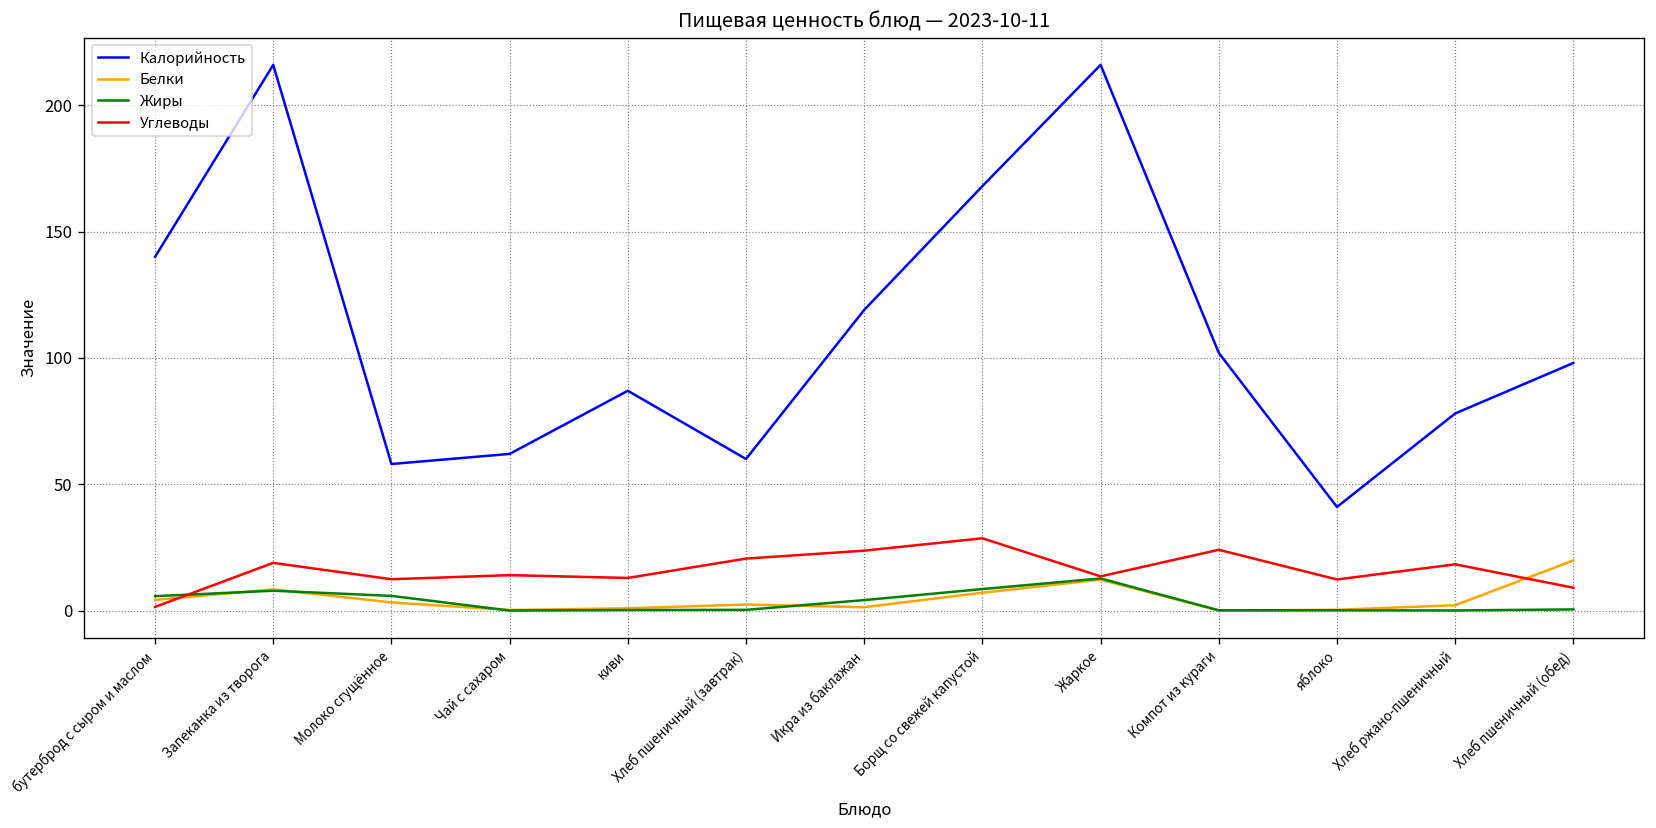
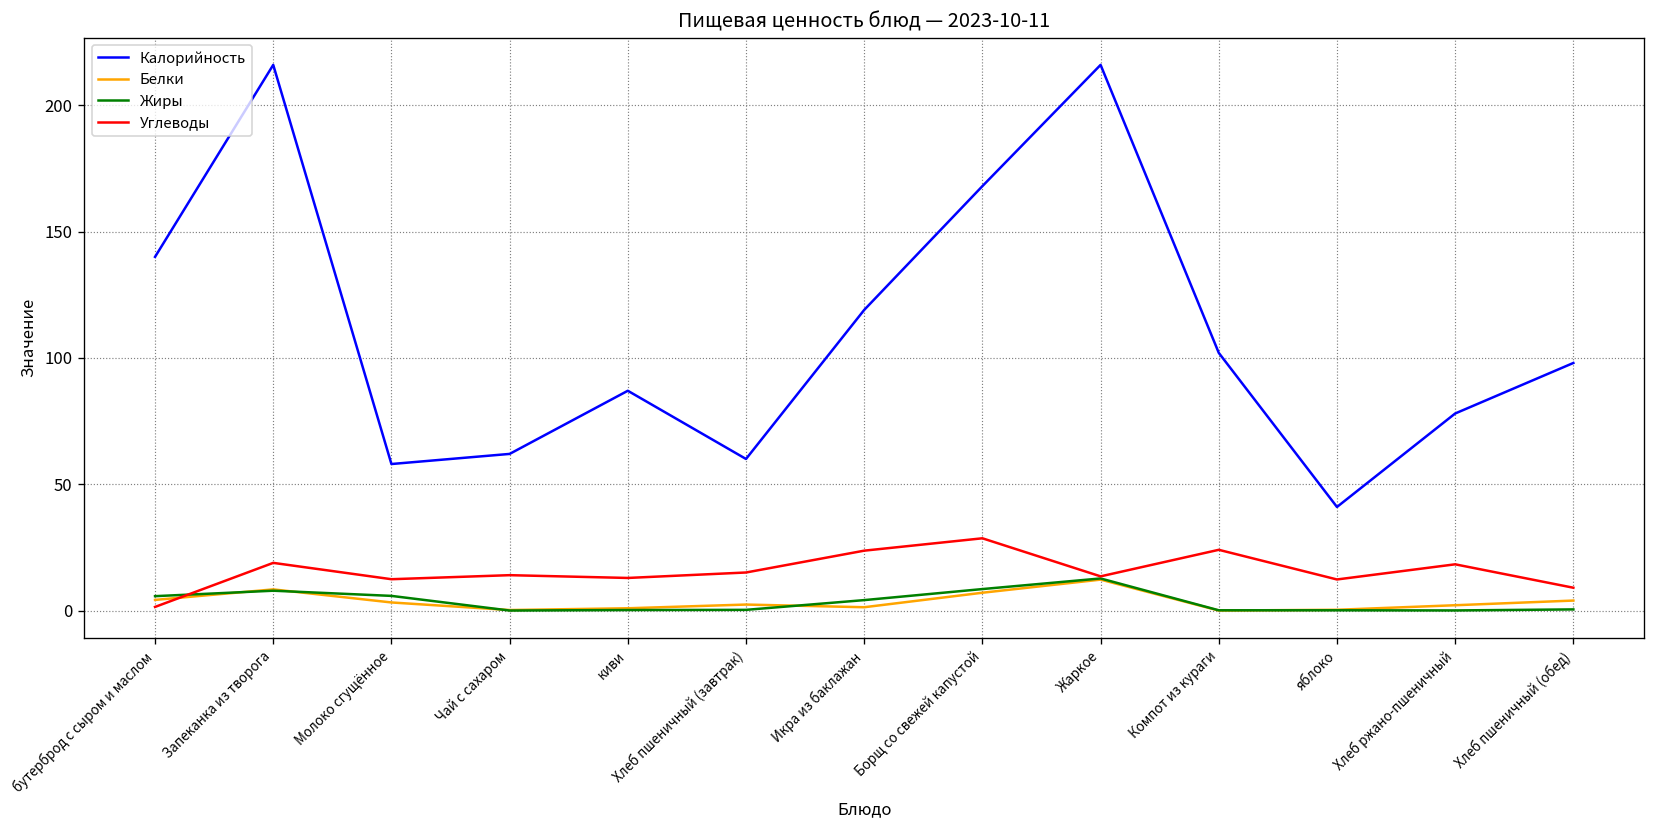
  {
    "Калорийность": {
      "бутерброд с сыром и маслом": 140,
      "Запеканка из творога": 216,
      "Молоко сгущённое": 58,
      "Чай с сахаром": 62,
      "киви": 87,
      "Хлеб пшеничный (завтрак)": 60,
      "Икра из баклажан": 119,
      "Борщ со свежей капустой": 168,
      "Жаркое": 216,
      "Компот из кураги": 102,
      "яблоко": 41,
      "Хлеб ржано-пшеничный": 78,
      "Хлеб пшеничный (обед)": 98
    },
    "Белки": {
      "бутерброд с сыром и маслом": 4,
      "Молоко сгущённое": 3,
      "Хлеб пшеничный (завтрак)": 2,
      "Икра из баклажан": 1,
      "Борщ со свежей капустой": 7,
      "Хлеб ржано-пшеничный": 2,
-     "Хлеб пшеничный (обед)": 20
+     "Хлеб пшеничный (обед)": 4
    },
    "Жиры": {
      "бутерброд с сыром и маслом": 6,
      "Молоко сгущённое": 6,
      "Хлеб пшеничный (завтрак)": 0,
      "Икра из баклажан": 4,
      "Борщ со свежей капустой": 9,
      "Хлеб ржано-пшеничный": 0,
      "Хлеб пшеничный (обед)": 0
    },
    "Углеводы": {
      "бутерброд с сыром и маслом": 1,
      "Запеканка из творога": 19,
      "Молоко сгущённое": 12,
      "Чай с сахаром": 14,
      "киви": 13,
-     "Хлеб пшеничный (завтрак)": 21,
+     "Хлеб пшеничный (завтрак)": 15,
      "Икра из баклажан": 24,
      "Борщ со свежей капустой": 29,
      "Компот из кураги": 24,
      "яблоко": 12,
      "Хлеб ржано-пшеничный": 18,
      "Хлеб пшеничный (обед)": 9
    }
  }
